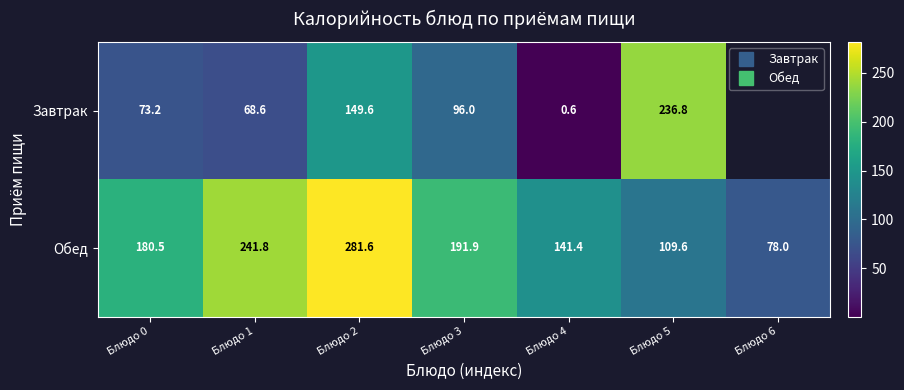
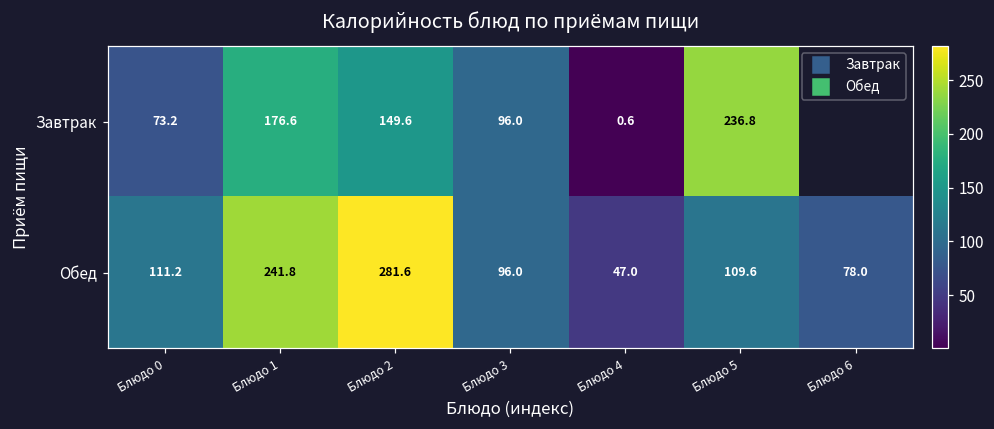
  {
    "Завтрак": {
      "Блюдо 0": 73.2,
-     "Блюдо 1": 68.6,
+     "Блюдо 1": 176.6,
      "Блюдо 2": 149.6,
      "Блюдо 3": 96.0,
      "Блюдо 4": 0.6,
      "Блюдо 5": 236.8
    },
    "Обед": {
-     "Блюдо 0": 180.5,
+     "Блюдо 0": 111.2,
      "Блюдо 1": 241.8,
      "Блюдо 2": 281.6,
-     "Блюдо 3": 191.9,
-     "Блюдо 4": 141.4,
+     "Блюдо 3": 96.0,
+     "Блюдо 4": 47.0,
      "Блюдо 5": 109.6,
      "Блюдо 6": 78.0
    }
  }
